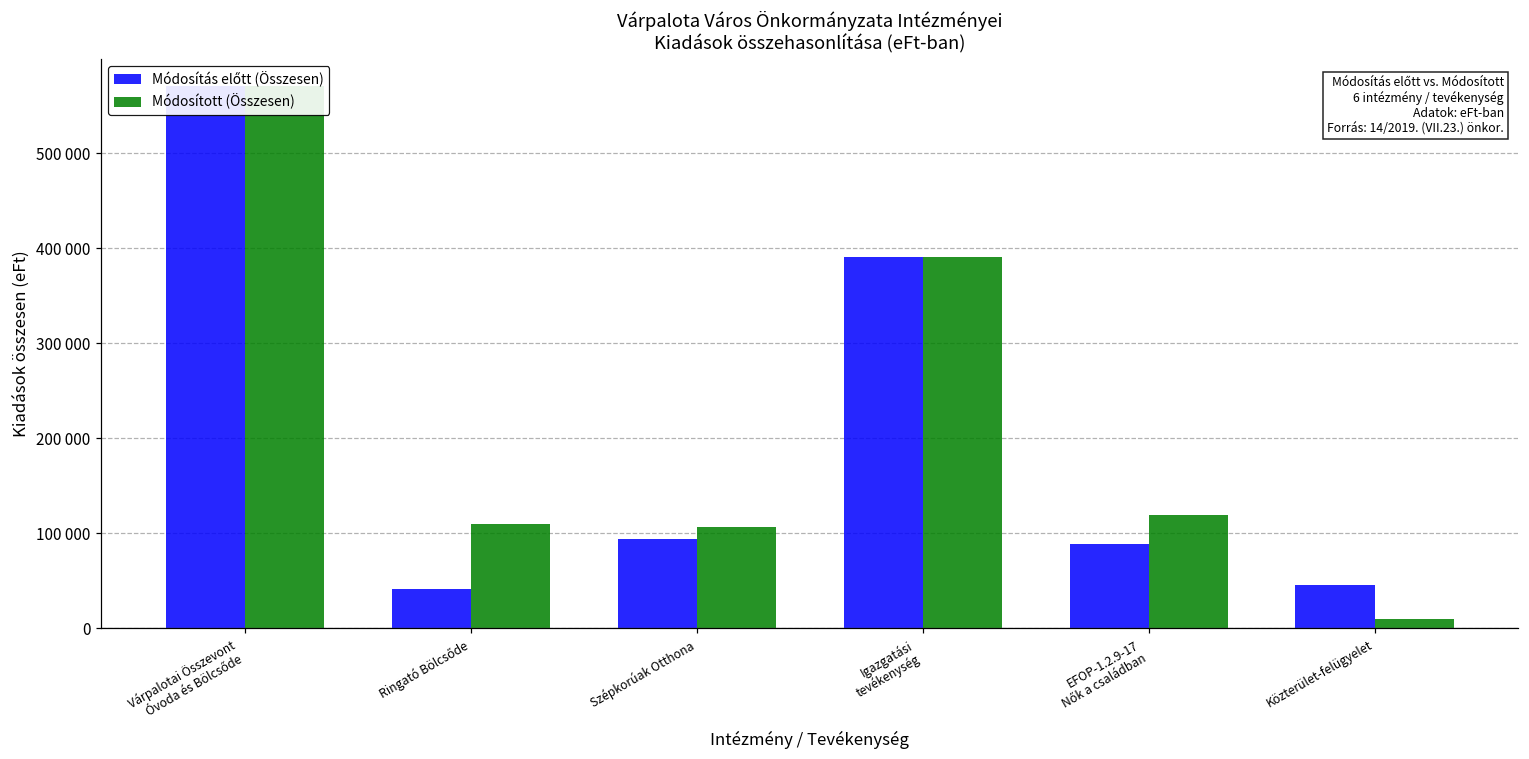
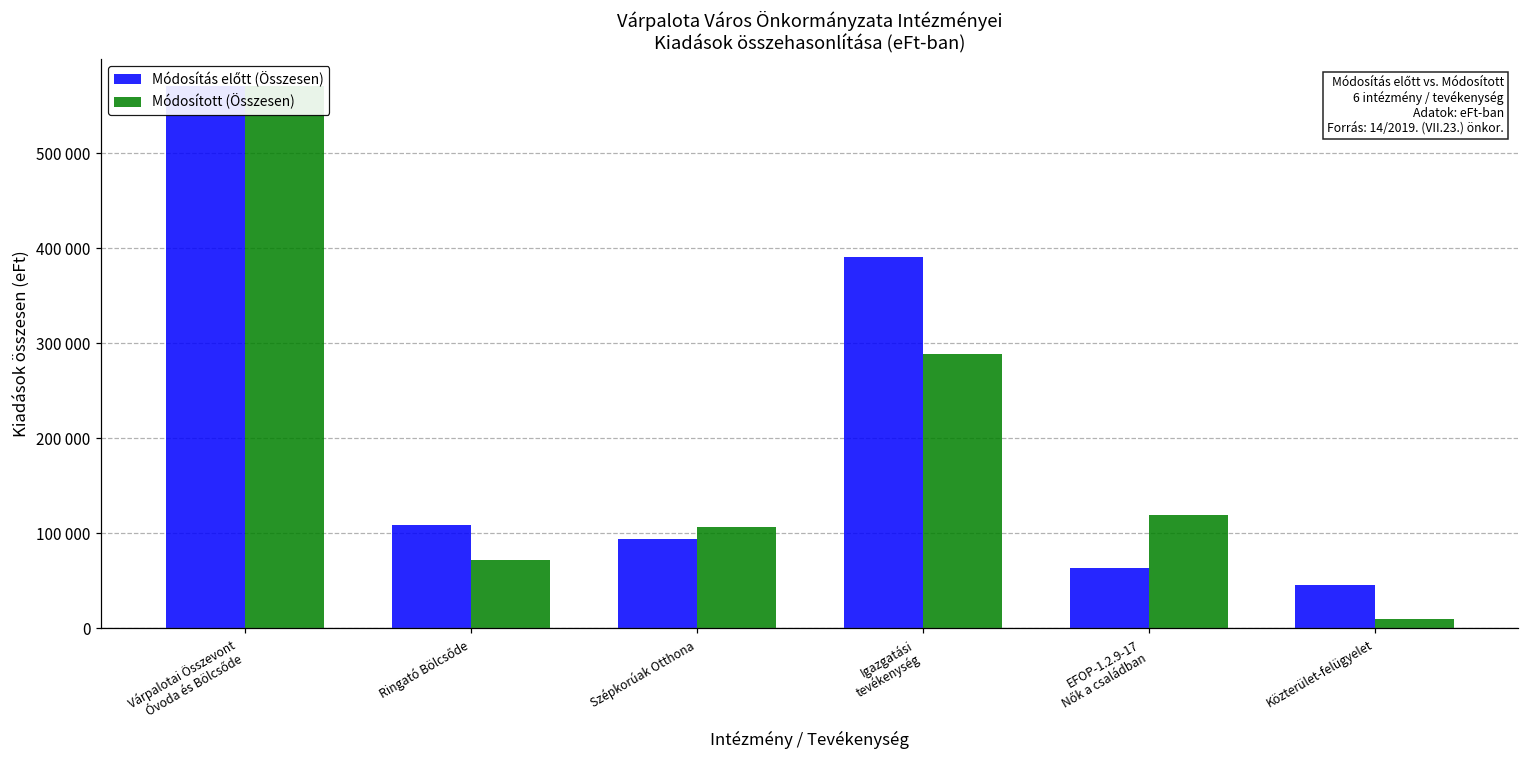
  {
    "Módosítás előtt (Összesen)": {
-     "Ringató Bölcsőde": 40000,
+     "Ringató Bölcsőde": 110000,
      "Szépkorúak Otthona": 90000,
      "Igazgatási tevékenység": 390000,
-     "EFOP-1.2.9-17 Nők a családban": 90000,
+     "EFOP-1.2.9-17 Nők a családban": 60000,
      "Közterület-felügyelet": 50000
    },
    "Módosított (Összesen)": {
-     "Ringató Bölcsőde": 110000,
+     "Ringató Bölcsőde": 70000,
      "Szépkorúak Otthona": 110000,
-     "Igazgatási tevékenység": 390000,
+     "Igazgatási tevékenység": 290000,
      "EFOP-1.2.9-17 Nők a családban": 120000,
      "Közterület-felügyelet": 10000
    }
  }
